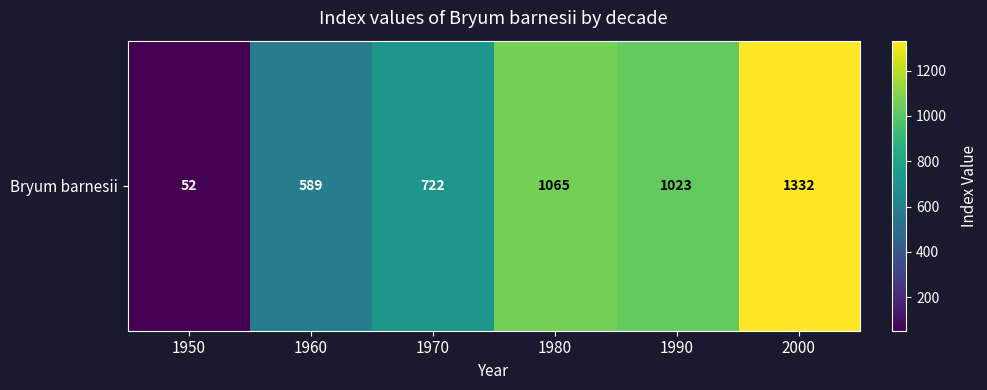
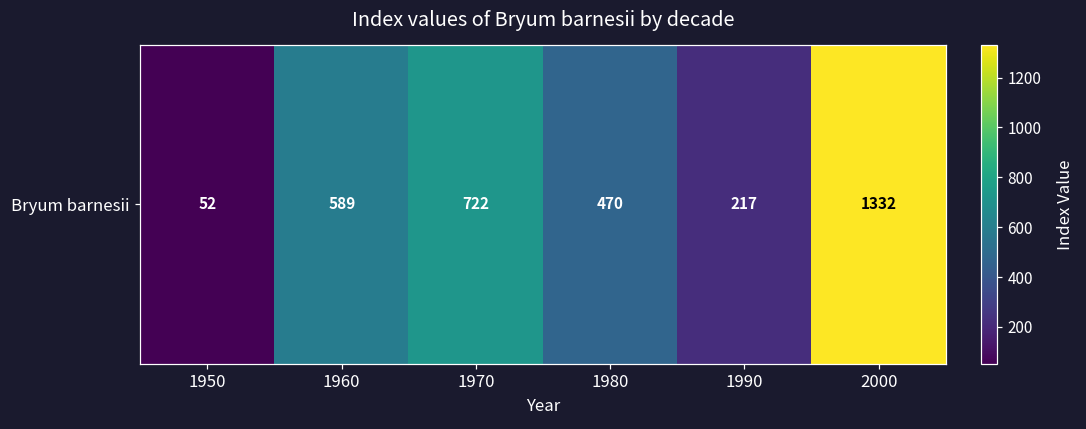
  {
    "Bryum barnesii": {
      "1950": 52,
      "1960": 589,
      "1970": 722,
-     "1980": 1065,
-     "1990": 1023,
+     "1980": 470,
+     "1990": 217,
      "2000": 1332
    }
  }
